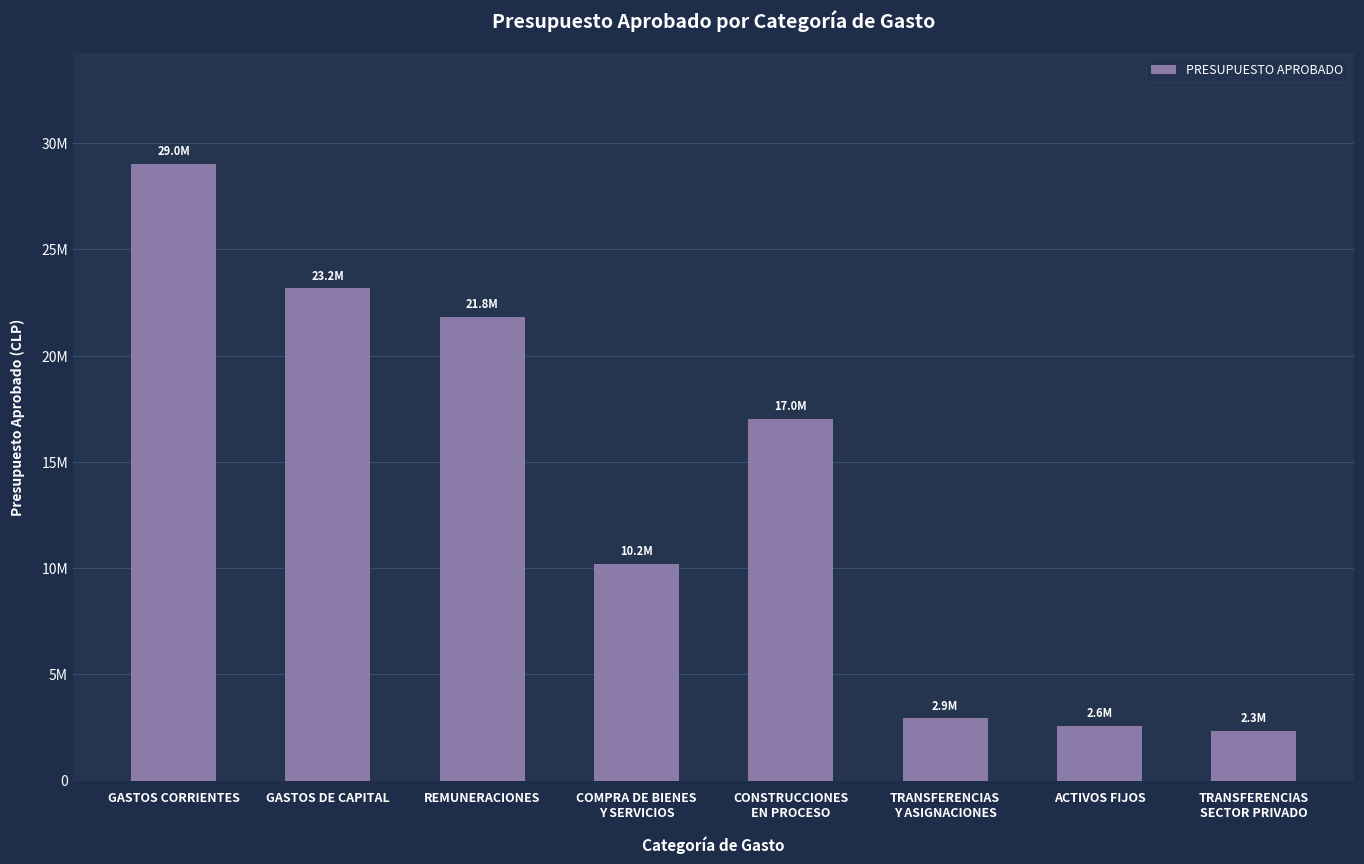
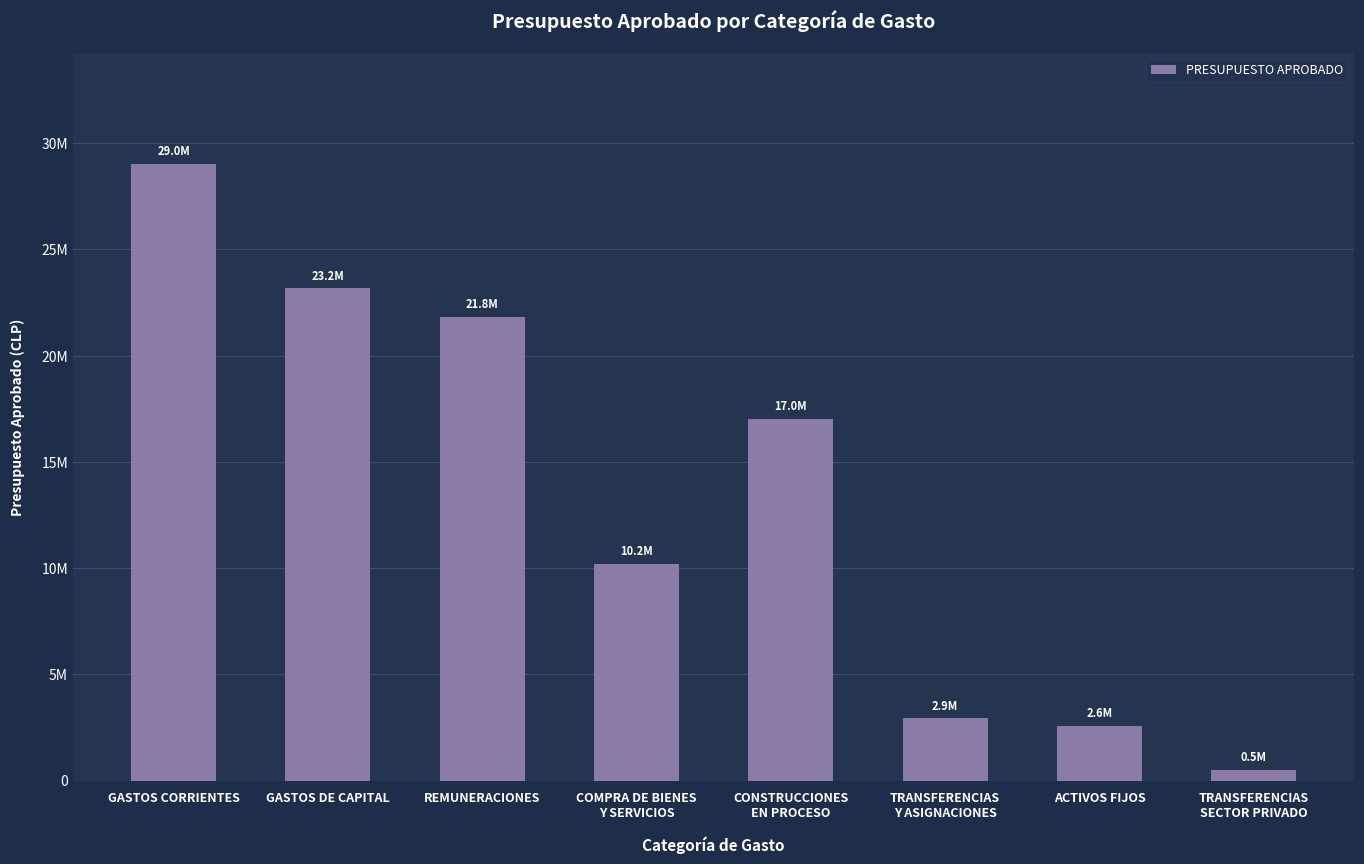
  {
    "GASTOS CORRIENTES": "29.0M",
    "GASTOS DE CAPITAL": "23.2M",
    "REMUNERACIONES": "21.8M",
    "COMPRA DE BIENES Y SERVICIOS": "10.2M",
    "CONSTRUCCIONES EN PROCESO": "17.0M",
    "TRANSFERENCIAS Y ASIGNACIONES": "2.9M",
    "ACTIVOS FIJOS": "2.6M",
-   "TRANSFERENCIAS SECTOR PRIVADO": "2.3M"
+   "TRANSFERENCIAS SECTOR PRIVADO": "0.5M"
  }
